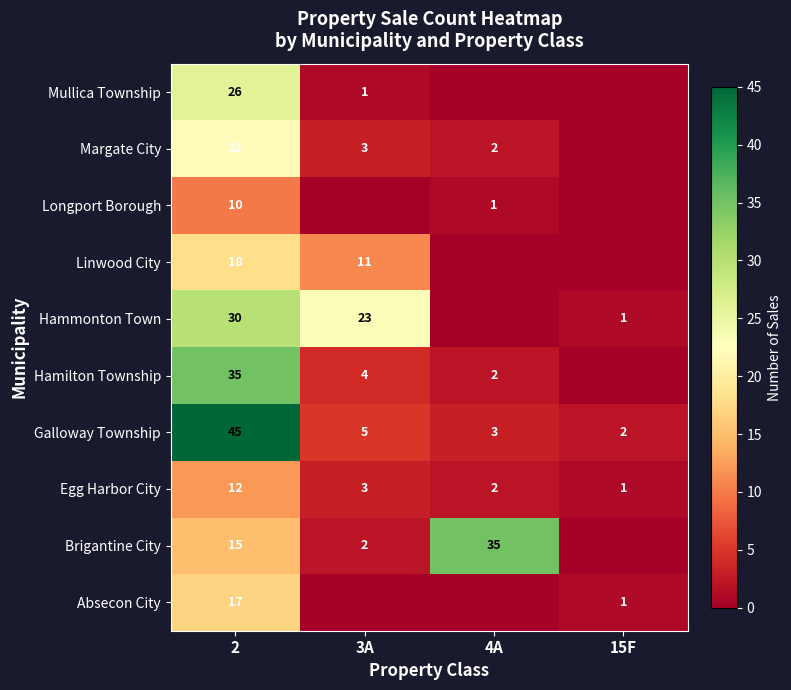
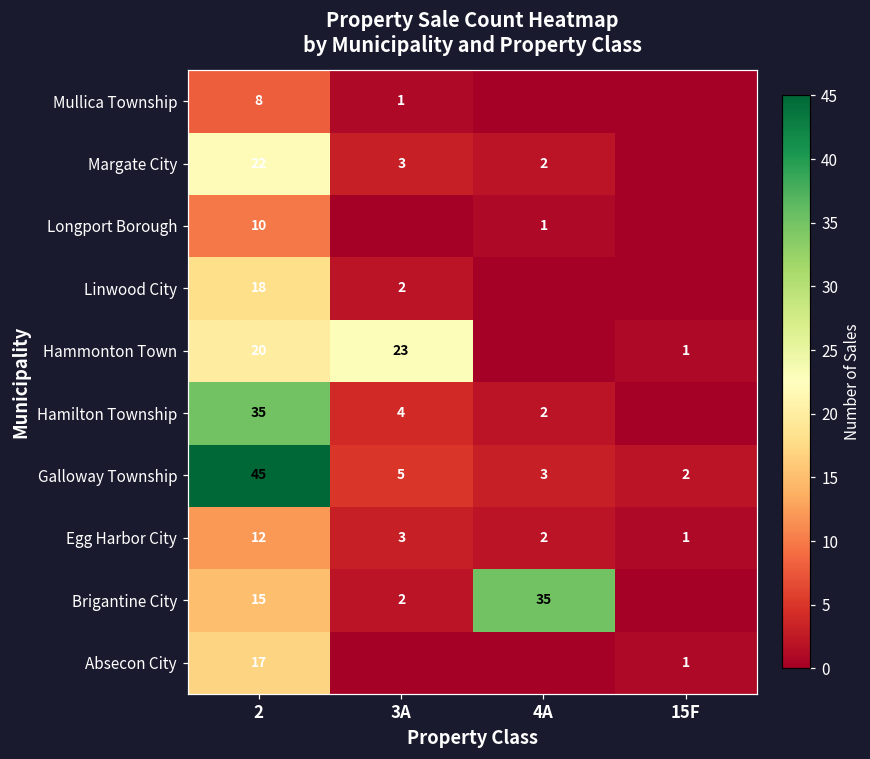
  {
    "Mullica Township": {
-     "2": 26,
+     "2": 8,
      "3A": 1
    },
    "Margate City": {
      "2": 22,
      "3A": 3,
      "4A": 2
    },
    "Longport Borough": {
      "2": 10,
      "4A": 1
    },
    "Linwood City": {
      "2": 18,
-     "3A": 11
+     "3A": 2
    },
    "Hammonton Town": {
-     "2": 30,
+     "2": 20,
      "3A": 23,
      "15F": 1
    },
    "Hamilton Township": {
      "2": 35,
      "3A": 4,
      "4A": 2
    },
    "Galloway Township": {
      "2": 45,
      "3A": 5,
      "4A": 3,
      "15F": 2
    },
    "Egg Harbor City": {
      "2": 12,
      "3A": 3,
      "4A": 2,
      "15F": 1
    },
    "Brigantine City": {
      "2": 15,
      "3A": 2,
      "4A": 35
    },
    "Absecon City": {
      "2": 17,
      "15F": 1
    }
  }
